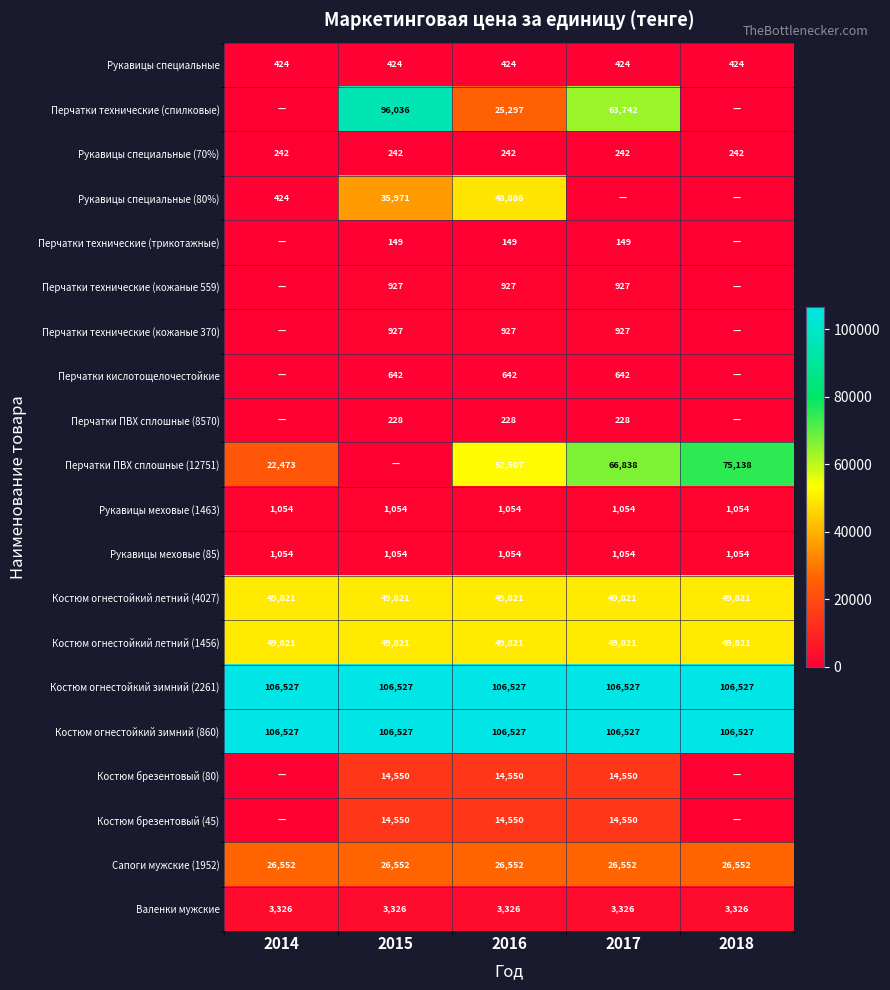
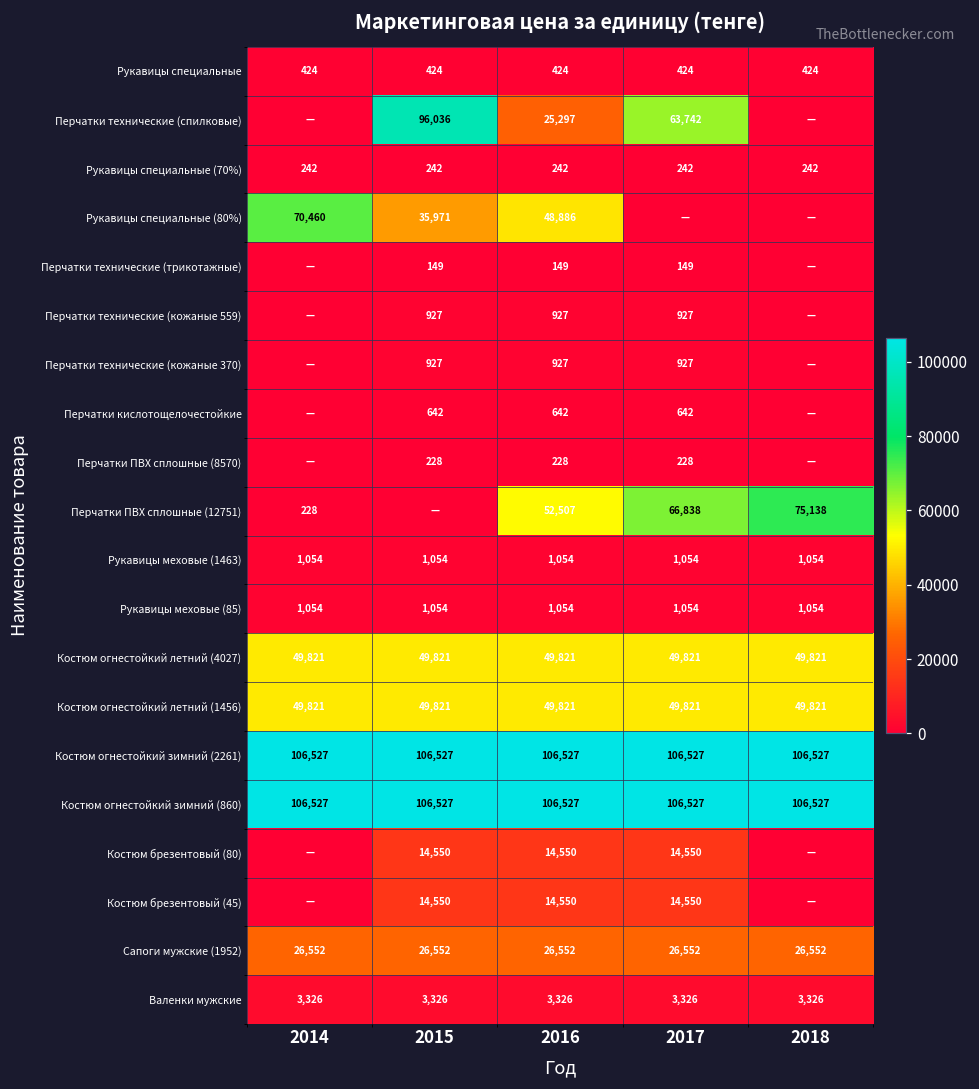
  {
    "Рукавицы специальные": {
      "2014": "424",
      "2015": "424",
      "2016": "424",
      "2017": "424",
      "2018": "424"
    },
    "Перчатки технические (спилковые)": {
      "2015": "96,036",
      "2016": "25,297",
      "2017": "63,742"
    },
    "Рукавицы специальные (70%)": {
      "2014": "242",
      "2015": "242",
      "2016": "242",
      "2017": "242",
      "2018": "242"
    },
    "Рукавицы специальные (80%)": {
-     "2014": "424",
+     "2014": "70,460",
      "2015": "35,971",
      "2016": "48,886"
    },
    "Перчатки технические (трикотажные)": {
      "2015": "149",
      "2016": "149",
      "2017": "149"
    },
    "Перчатки технические (кожаные 559)": {
      "2015": "927",
      "2016": "927",
      "2017": "927"
    },
    "Перчатки технические (кожаные 370)": {
      "2015": "927",
      "2016": "927",
      "2017": "927"
    },
    "Перчатки кислотощелочестойкие": {
      "2015": "642",
      "2016": "642",
      "2017": "642"
    },
    "Перчатки ПВХ сплошные (8570)": {
      "2015": "228",
      "2016": "228",
      "2017": "228"
    },
    "Перчатки ПВХ сплошные (12751)": {
-     "2014": "22,473",
+     "2014": "228",
      "2016": "52,507",
      "2017": "66,838",
      "2018": "75,138"
    },
    "Рукавицы меховые (1463)": {
      "2014": "1,054",
      "2015": "1,054",
      "2016": "1,054",
      "2017": "1,054",
      "2018": "1,054"
    },
    "Рукавицы меховые (85)": {
      "2014": "1,054",
      "2015": "1,054",
      "2016": "1,054",
      "2017": "1,054",
      "2018": "1,054"
    },
    "Костюм огнестойкий летний (4027)": {
      "2014": "49,821",
      "2015": "49,821",
      "2016": "49,821",
      "2017": "49,821",
      "2018": "49,821"
    },
    "Костюм огнестойкий летний (1456)": {
      "2014": "49,821",
      "2015": "49,821",
      "2016": "49,821",
      "2017": "49,821",
      "2018": "49,821"
    },
    "Костюм огнестойкий зимний (2261)": {
      "2014": "106,527",
      "2015": "106,527",
      "2016": "106,527",
      "2017": "106,527",
      "2018": "106,527"
    },
    "Костюм огнестойкий зимний (860)": {
      "2014": "106,527",
      "2015": "106,527",
      "2016": "106,527",
      "2017": "106,527",
      "2018": "106,527"
    },
    "Костюм брезентовый (80)": {
      "2015": "14,550",
      "2016": "14,550",
      "2017": "14,550"
    },
    "Костюм брезентовый (45)": {
      "2015": "14,550",
      "2016": "14,550",
      "2017": "14,550"
    },
    "Сапоги мужские (1952)": {
      "2014": "26,552",
      "2015": "26,552",
      "2016": "26,552",
      "2017": "26,552",
      "2018": "26,552"
    },
    "Валенки мужские": {
      "2014": "3,326",
      "2015": "3,326",
      "2016": "3,326",
      "2017": "3,326",
      "2018": "3,326"
    }
  }
